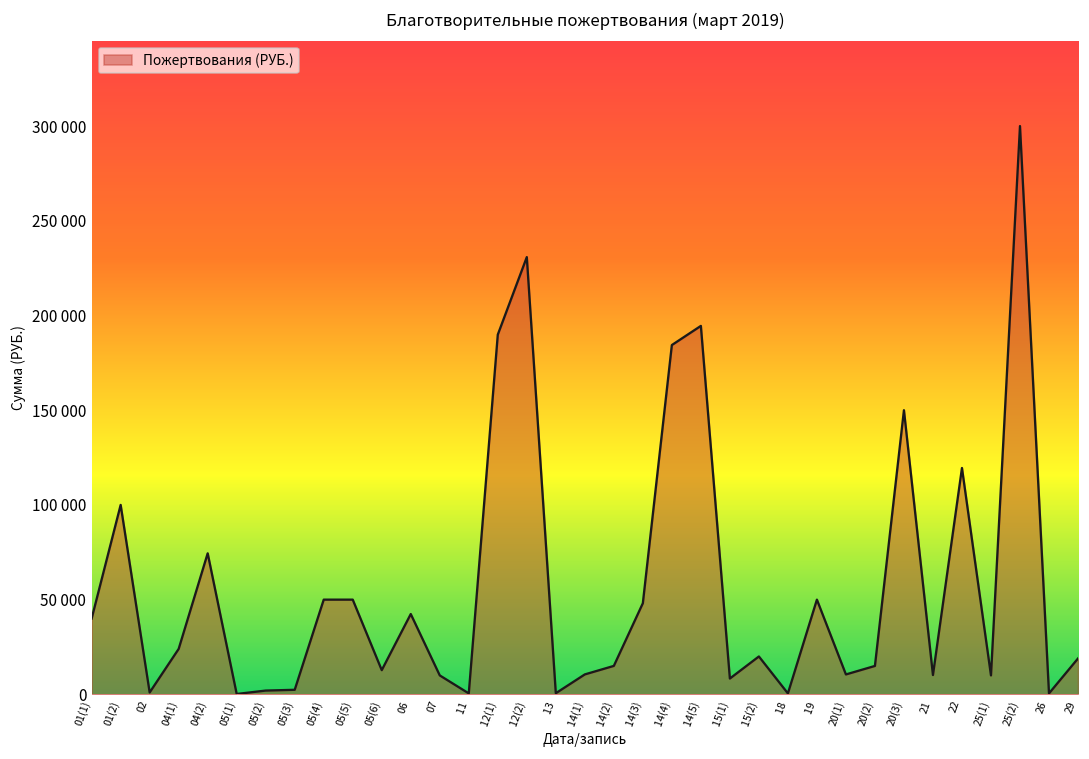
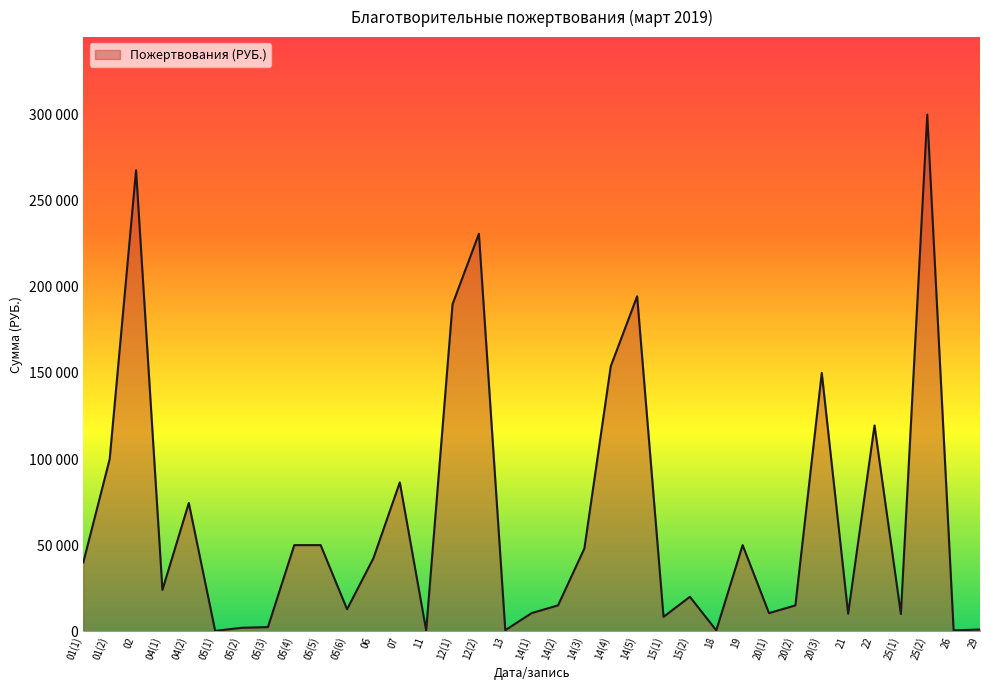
  {
    "01(1)": 40000,
    "01(2)": 100000,
-   "02": 1000,
+   "02": 268000,
    "04(1)": 24000,
    "04(2)": 74000,
    "05(1)": 0,
    "05(2)": 2000,
    "05(3)": 2000,
    "05(4)": 50000,
    "05(5)": 50000,
    "05(6)": 13000,
    "06": 42000,
-   "07": 10000,
+   "07": 86000,
    "11": 1000,
    "12(1)": 190000,
    "12(2)": 231000,
    "13": 1000,
    "14(1)": 11000,
    "14(2)": 15000,
    "14(3)": 48000,
-   "14(4)": 184000,
+   "14(4)": 154000,
    "14(5)": 195000,
    "15(1)": 8000,
    "15(2)": 20000,
    "18": 1000,
    "19": 50000,
    "20(1)": 11000,
    "20(2)": 15000,
    "20(3)": 150000,
    "21": 10000,
    "22": 120000,
    "25(1)": 10000,
    "25(2)": 300000,
    "26": 1000,
-   "29": 19000
+   "29": 1000
  }
